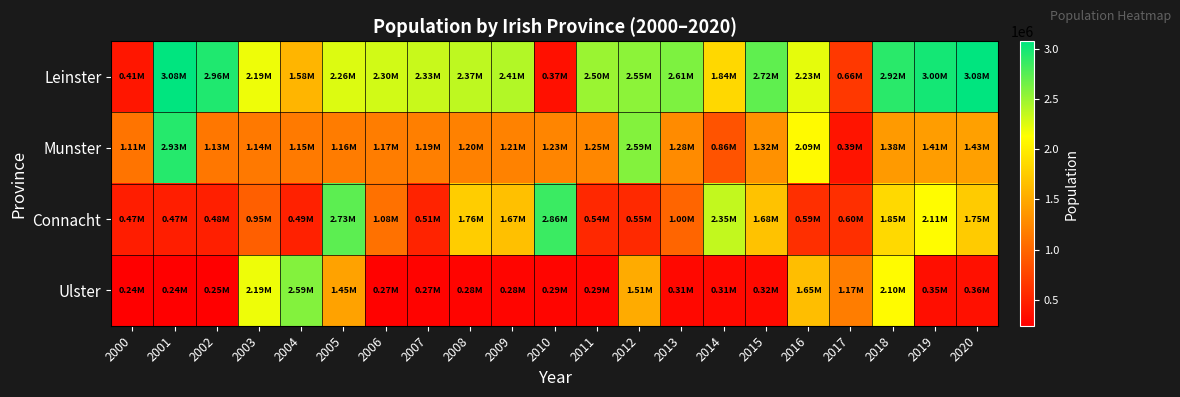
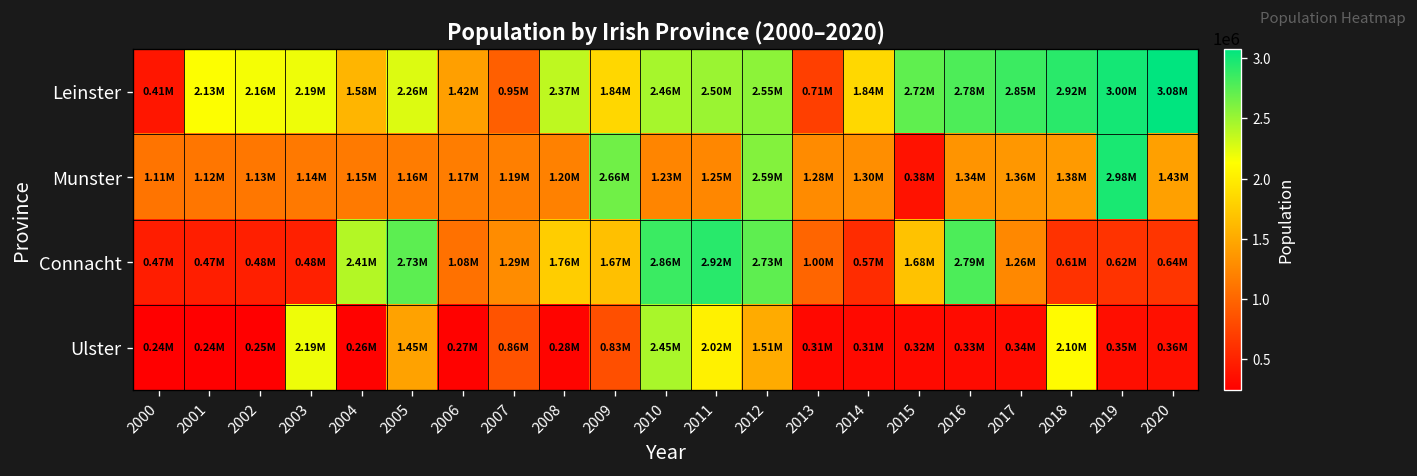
  {
    "Leinster": {
      "2000": "0.41M",
-     "2001": "3.08M",
-     "2002": "2.96M",
+     "2001": "2.13M",
+     "2002": "2.16M",
      "2003": "2.19M",
      "2004": "1.58M",
      "2005": "2.26M",
-     "2006": "2.30M",
-     "2007": "2.33M",
+     "2006": "1.42M",
+     "2007": "0.95M",
      "2008": "2.37M",
-     "2009": "2.41M",
-     "2010": "0.37M",
+     "2009": "1.84M",
+     "2010": "2.46M",
      "2011": "2.50M",
      "2012": "2.55M",
-     "2013": "2.61M",
+     "2013": "0.71M",
      "2014": "1.84M",
      "2015": "2.72M",
-     "2016": "2.23M",
-     "2017": "0.66M",
+     "2016": "2.78M",
+     "2017": "2.85M",
      "2018": "2.92M",
      "2019": "3.00M",
      "2020": "3.08M"
    },
    "Munster": {
      "2000": "1.11M",
-     "2001": "2.93M",
+     "2001": "1.12M",
      "2002": "1.13M",
      "2003": "1.14M",
      "2004": "1.15M",
      "2005": "1.16M",
      "2006": "1.17M",
      "2007": "1.19M",
      "2008": "1.20M",
-     "2009": "1.21M",
+     "2009": "2.66M",
      "2010": "1.23M",
      "2011": "1.25M",
      "2012": "2.59M",
      "2013": "1.28M",
-     "2014": "0.86M",
-     "2015": "1.32M",
-     "2016": "2.09M",
-     "2017": "0.39M",
+     "2014": "1.30M",
+     "2015": "0.38M",
+     "2016": "1.34M",
+     "2017": "1.36M",
      "2018": "1.38M",
-     "2019": "1.41M",
+     "2019": "2.98M",
      "2020": "1.43M"
    },
    "Connacht": {
      "2000": "0.47M",
      "2001": "0.47M",
      "2002": "0.48M",
-     "2003": "0.95M",
-     "2004": "0.49M",
+     "2003": "0.48M",
+     "2004": "2.41M",
      "2005": "2.73M",
      "2006": "1.08M",
-     "2007": "0.51M",
+     "2007": "1.29M",
      "2008": "1.76M",
      "2009": "1.67M",
      "2010": "2.86M",
-     "2011": "0.54M",
-     "2012": "0.55M",
+     "2011": "2.92M",
+     "2012": "2.73M",
      "2013": "1.00M",
-     "2014": "2.35M",
+     "2014": "0.57M",
      "2015": "1.68M",
-     "2016": "0.59M",
-     "2017": "0.60M",
-     "2018": "1.85M",
-     "2019": "2.11M",
-     "2020": "1.75M"
+     "2016": "2.79M",
+     "2017": "1.26M",
+     "2018": "0.61M",
+     "2019": "0.62M",
+     "2020": "0.64M"
    },
    "Ulster": {
      "2000": "0.24M",
      "2001": "0.24M",
      "2002": "0.25M",
      "2003": "2.19M",
-     "2004": "2.59M",
+     "2004": "0.26M",
      "2005": "1.45M",
      "2006": "0.27M",
-     "2007": "0.27M",
+     "2007": "0.86M",
      "2008": "0.28M",
-     "2009": "0.28M",
-     "2010": "0.29M",
-     "2011": "0.29M",
+     "2009": "0.83M",
+     "2010": "2.45M",
+     "2011": "2.02M",
      "2012": "1.51M",
      "2013": "0.31M",
      "2014": "0.31M",
      "2015": "0.32M",
-     "2016": "1.65M",
-     "2017": "1.17M",
+     "2016": "0.33M",
+     "2017": "0.34M",
      "2018": "2.10M",
      "2019": "0.35M",
      "2020": "0.36M"
    }
  }
